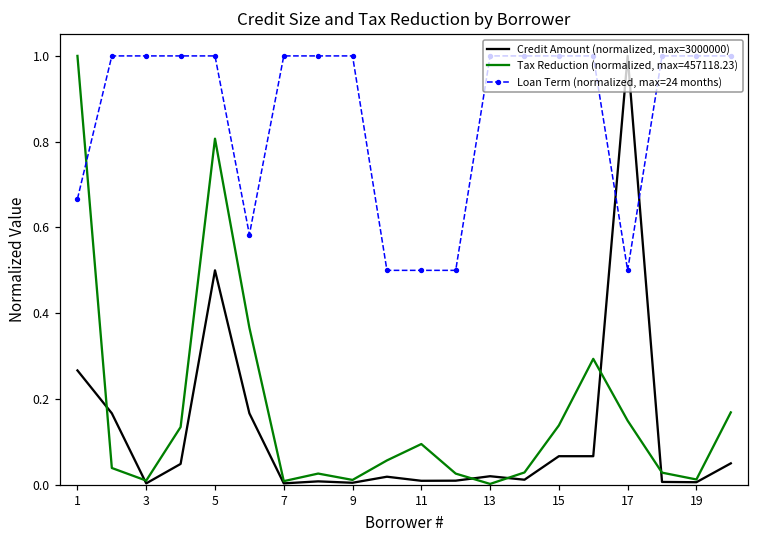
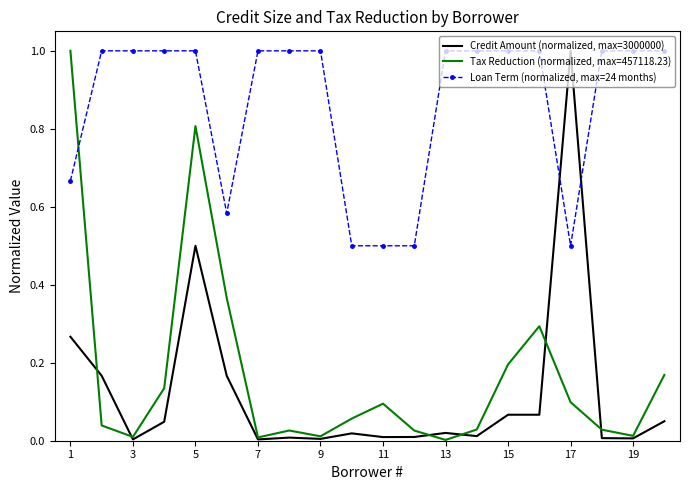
  {
    "Credit Amount (normalized, max=3000000)": {
      "1": 0.27,
      "5": 0.50,
      "9": 0.00,
      "11": 0.01,
      "13": 0.02,
      "15": 0.07
    },
    "Tax Reduction (normalized, max=457118.23)": {
      "1": 1.00,
      "5": 0.81,
      "9": 0.01,
      "11": 0.10,
      "13": 0.00,
-     "15": 0.14,
-     "17": 0.15
+     "15": 0.20,
+     "17": 0.10
    },
    "Loan Term (normalized, max=24 months)": {
      "1": 0.67,
      "3": 1.00,
      "5": 1.00,
      "7": 1.00,
      "9": 1.00,
      "11": 0.50,
      "17": 0.50
    }
  }
